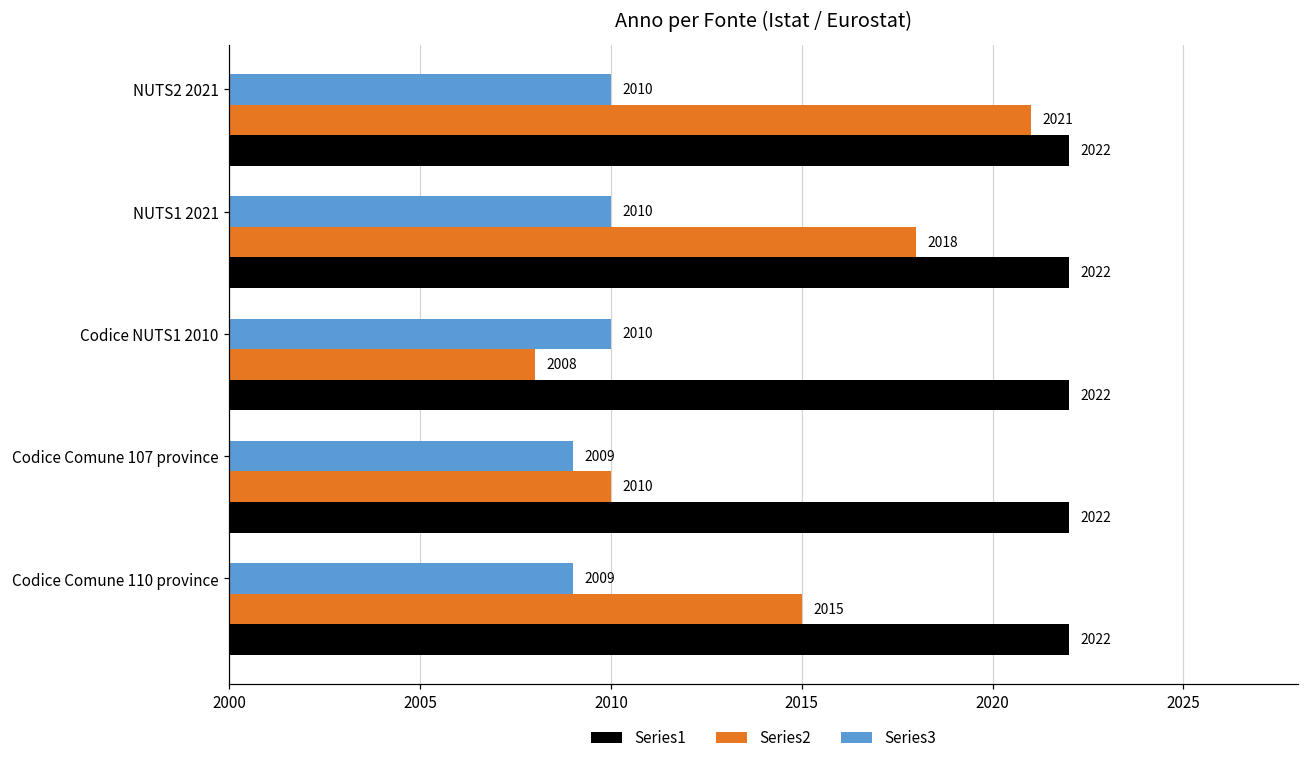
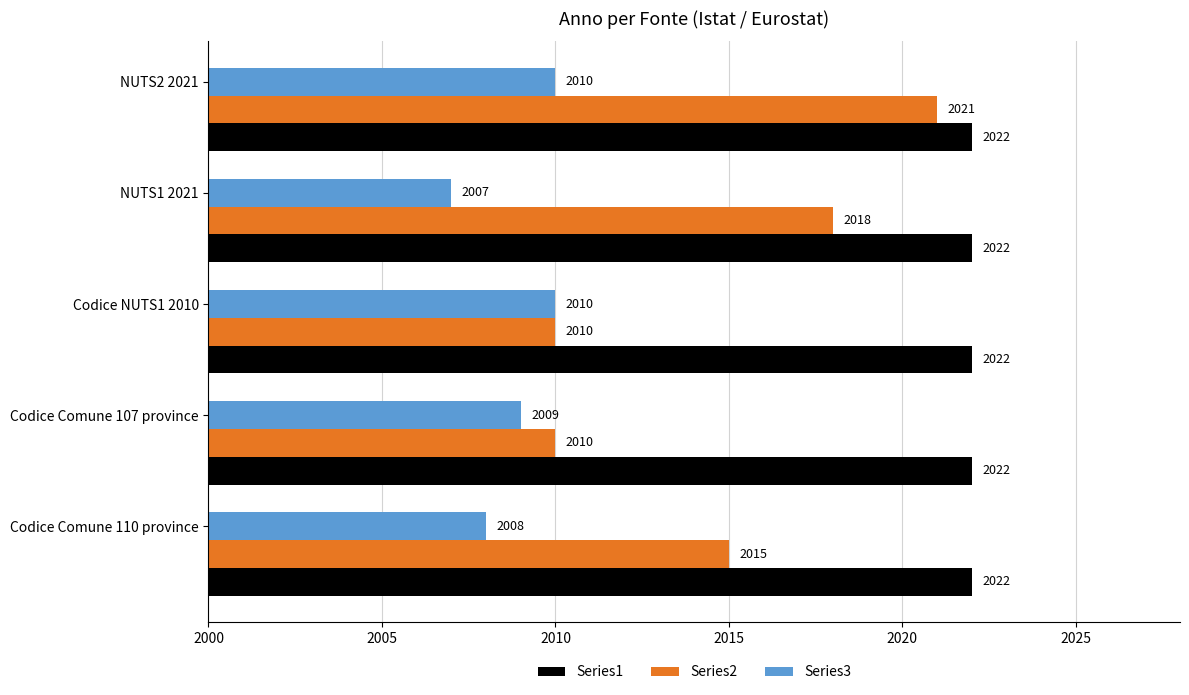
  {
    "Series2": {
      "NUTS2 2021": 2021,
      "NUTS1 2021": 2018,
-     "Codice NUTS1 2010": 2008,
+     "Codice NUTS1 2010": 2010,
      "Codice Comune 107 province": 2010,
      "Codice Comune 110 province": 2015
    },
    "Series3": {
      "NUTS2 2021": 2010,
-     "NUTS1 2021": 2010,
+     "NUTS1 2021": 2007,
      "Codice NUTS1 2010": 2010,
      "Codice Comune 107 province": 2009,
-     "Codice Comune 110 province": 2009
+     "Codice Comune 110 province": 2008
    }
  }
